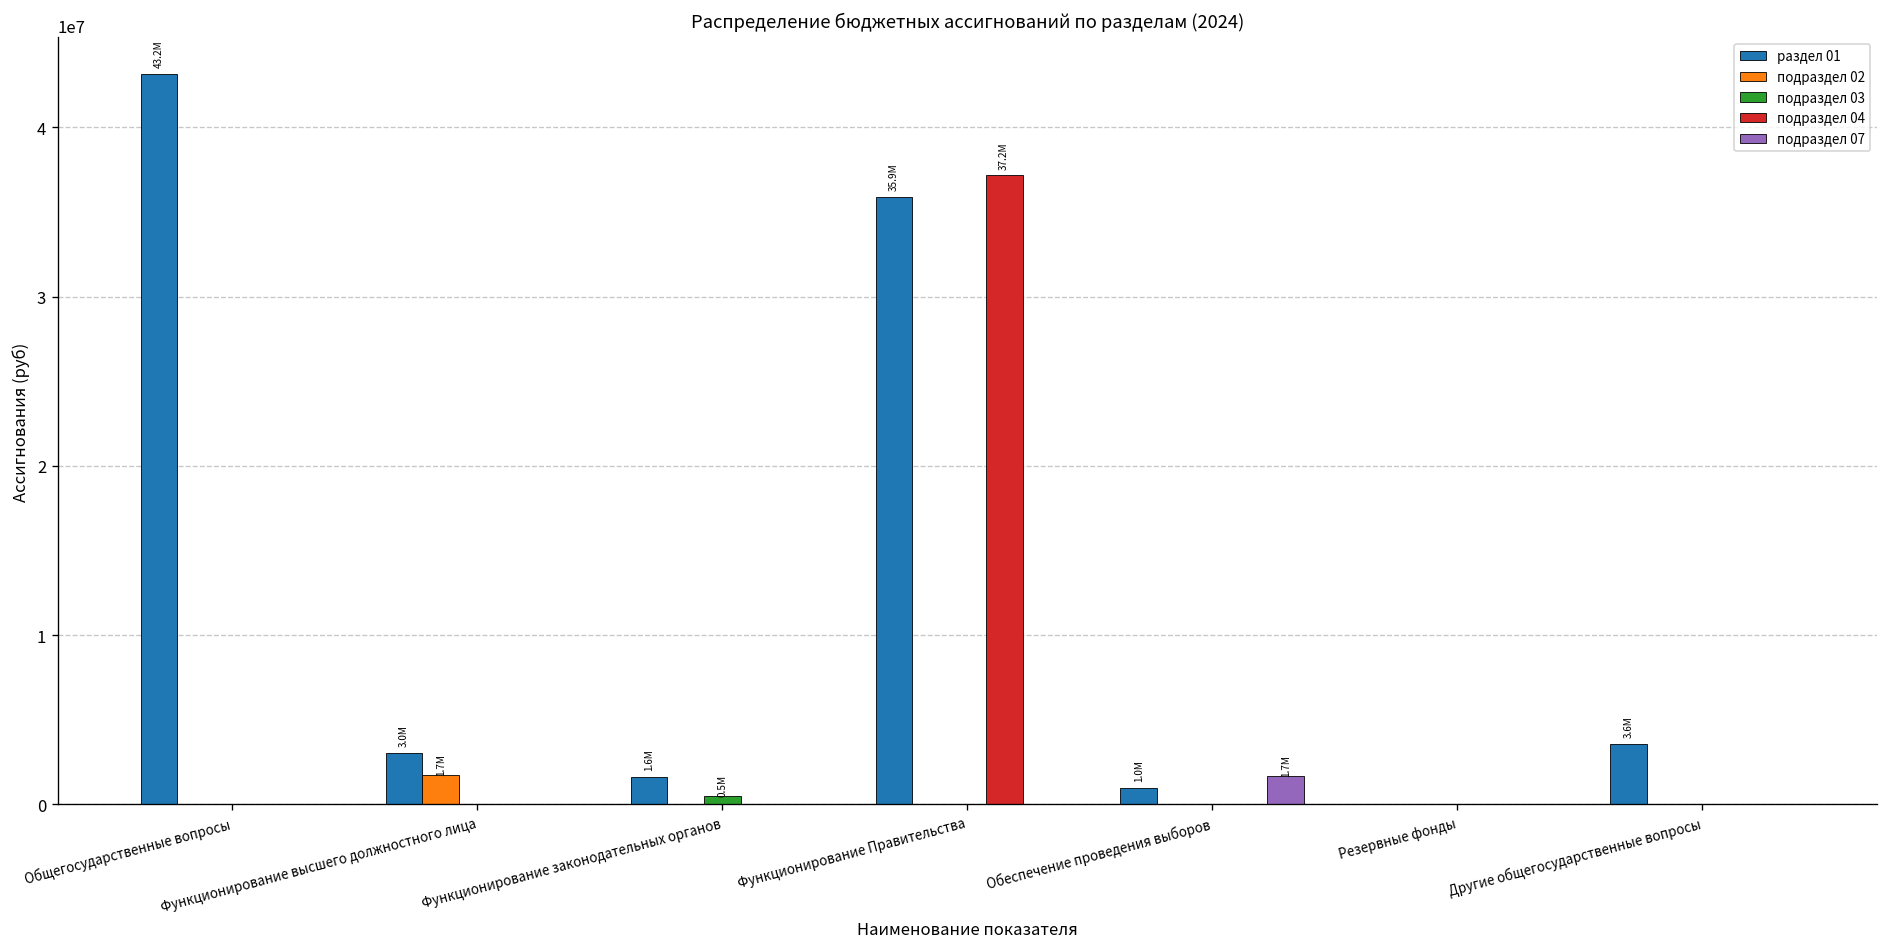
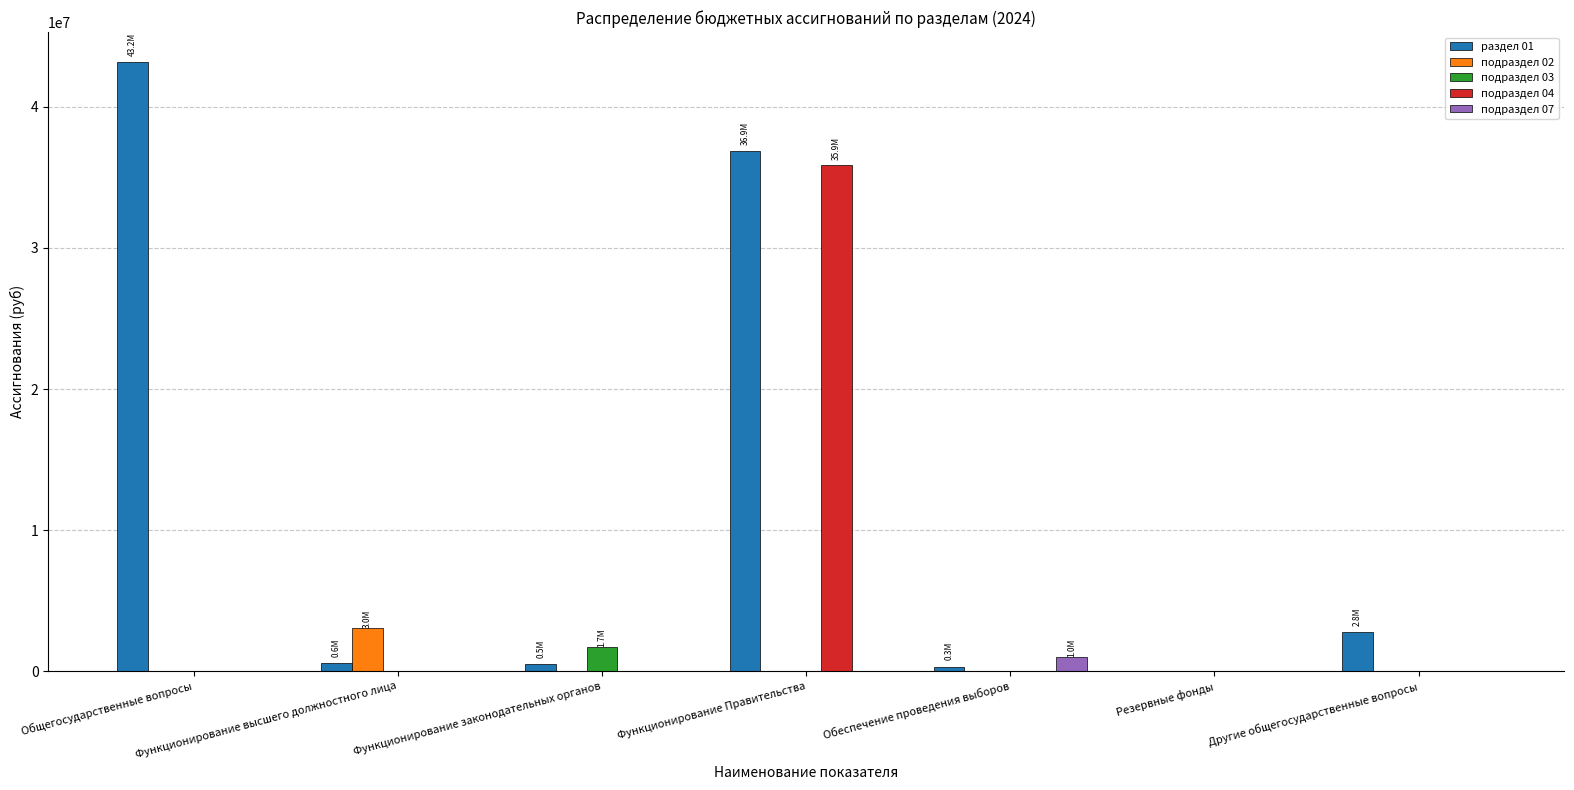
  {
    "раздел 01": {
      "Общегосударственные вопросы": "43.2M",
-     "Функционирование высшего должностного лица": "3.0M",
-     "Функционирование законодательных органов": "1.6M",
-     "Функционирование Правительства": "35.9M",
-     "Обеспечение проведения выборов": "1.0M",
-     "Другие общегосударственные вопросы": "3.6M"
+     "Функционирование высшего должностного лица": "0.6M",
+     "Функционирование законодательных органов": "0.5M",
+     "Функционирование Правительства": "36.9M",
+     "Обеспечение проведения выборов": "0.3M",
+     "Другие общегосударственные вопросы": "2.8M"
    },
    "подраздел 02": {
-     "Функционирование высшего должностного лица": "1.7M"
+     "Функционирование высшего должностного лица": "3.0M"
    },
    "подраздел 03": {
-     "Функционирование законодательных органов": "0.5M"
+     "Функционирование законодательных органов": "1.7M"
    },
    "подраздел 04": {
-     "Функционирование Правительства": "37.2M"
+     "Функционирование Правительства": "35.9M"
    },
    "подраздел 07": {
-     "Обеспечение проведения выборов": "1.7M"
+     "Обеспечение проведения выборов": "1.0M"
    }
  }
